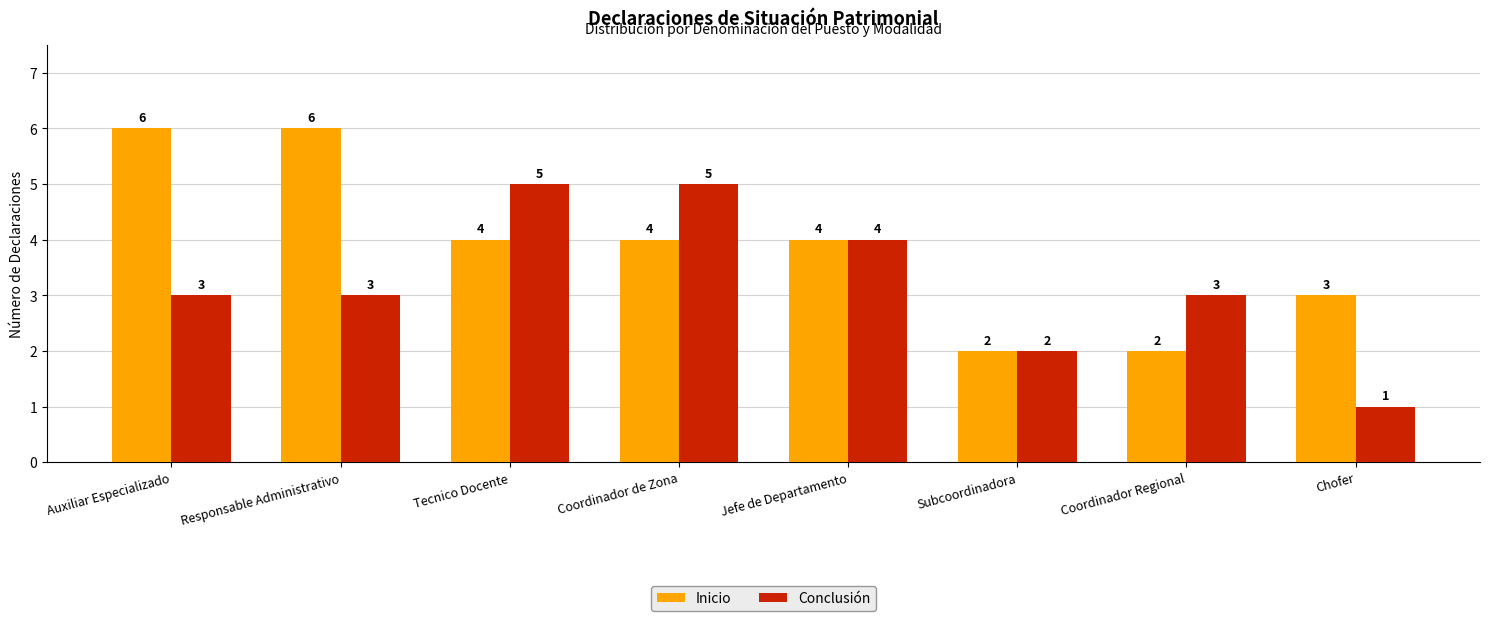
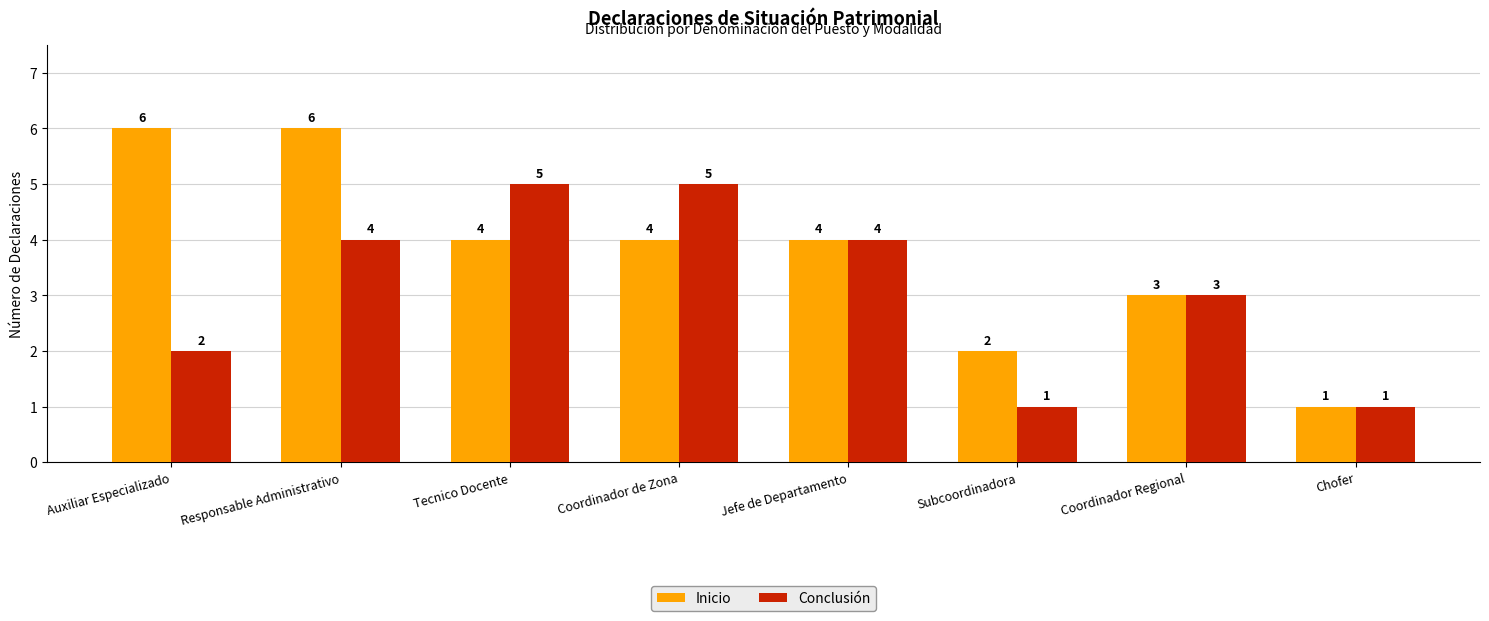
  {
    "Inicio": {
      "Auxiliar Especializado": 6,
      "Responsable Administrativo": 6,
      "Tecnico Docente": 4,
      "Coordinador de Zona": 4,
      "Jefe de Departamento": 4,
      "Subcoordinadora": 2,
-     "Coordinador Regional": 2,
-     "Chofer": 3
+     "Coordinador Regional": 3,
+     "Chofer": 1
    },
    "Conclusión": {
-     "Auxiliar Especializado": 3,
-     "Responsable Administrativo": 3,
+     "Auxiliar Especializado": 2,
+     "Responsable Administrativo": 4,
      "Tecnico Docente": 5,
      "Coordinador de Zona": 5,
      "Jefe de Departamento": 4,
-     "Subcoordinadora": 2,
+     "Subcoordinadora": 1,
      "Coordinador Regional": 3,
      "Chofer": 1
    }
  }
